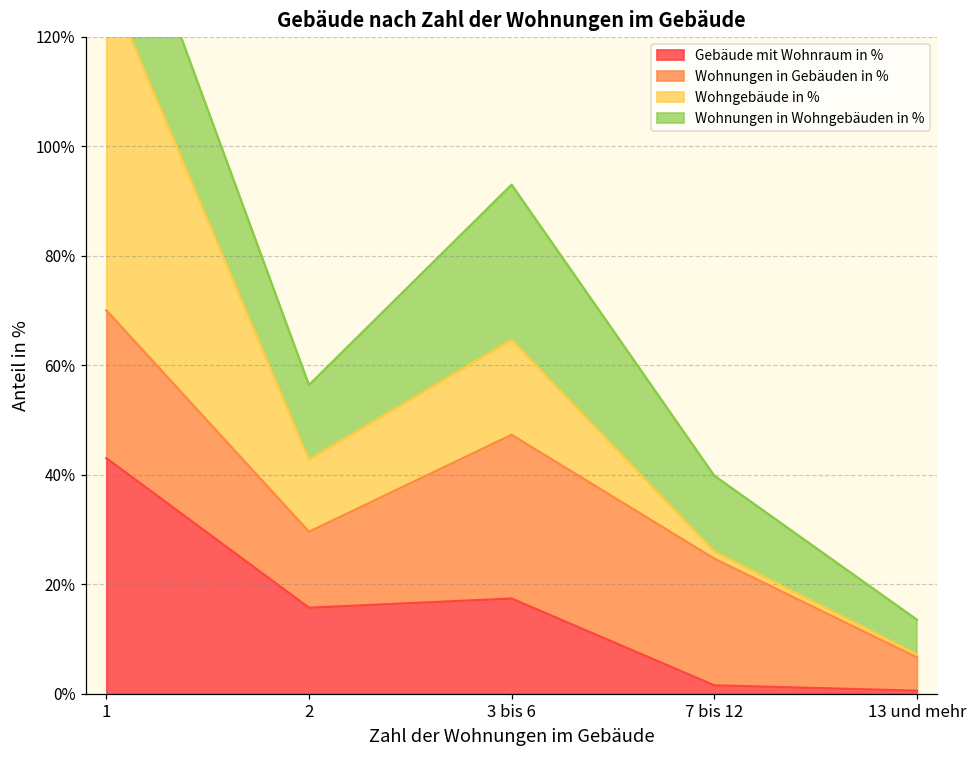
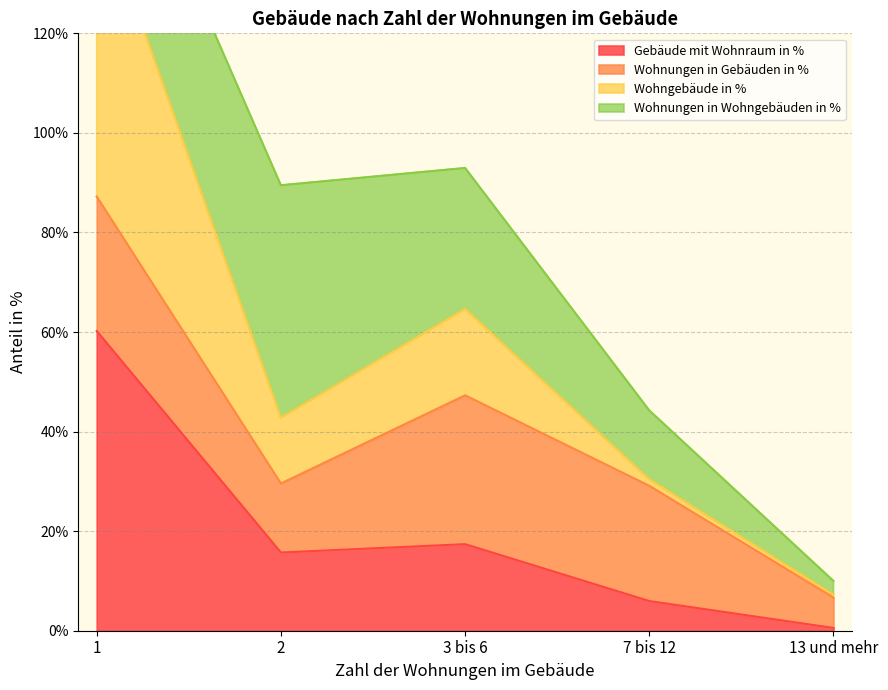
  {
    "Gebäude mit Wohnraum in %": {
-     "1": "43%",
+     "1": "60%",
      "2": "16%",
      "3 bis 6": "17%",
-     "7 bis 12": "2%",
+     "7 bis 12": "6%",
      "13 und mehr": "1%"
    },
    "Wohnungen in Gebäuden in %": {
      "1": "27%",
      "2": "14%",
      "3 bis 6": "30%",
      "7 bis 12": "23%",
      "13 und mehr": "6%"
    },
    "Wohngebäude in %": {
      "2": "13%",
      "3 bis 6": "17%",
      "7 bis 12": "1%",
      "13 und mehr": "1%"
    },
    "Wohnungen in Wohngebäuden in %": {
-     "2": "14%",
+     "2": "47%",
      "3 bis 6": "28%",
      "7 bis 12": "14%",
-     "13 und mehr": "6%"
+     "13 und mehr": "3%"
    }
  }
